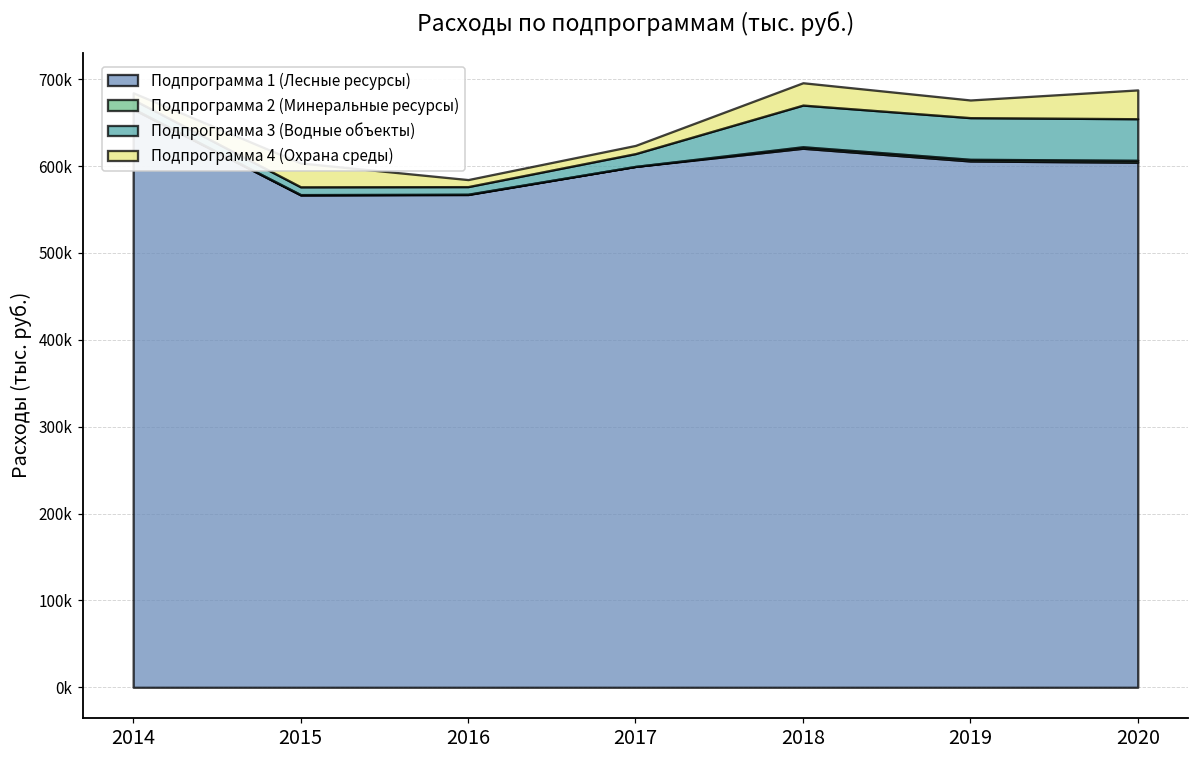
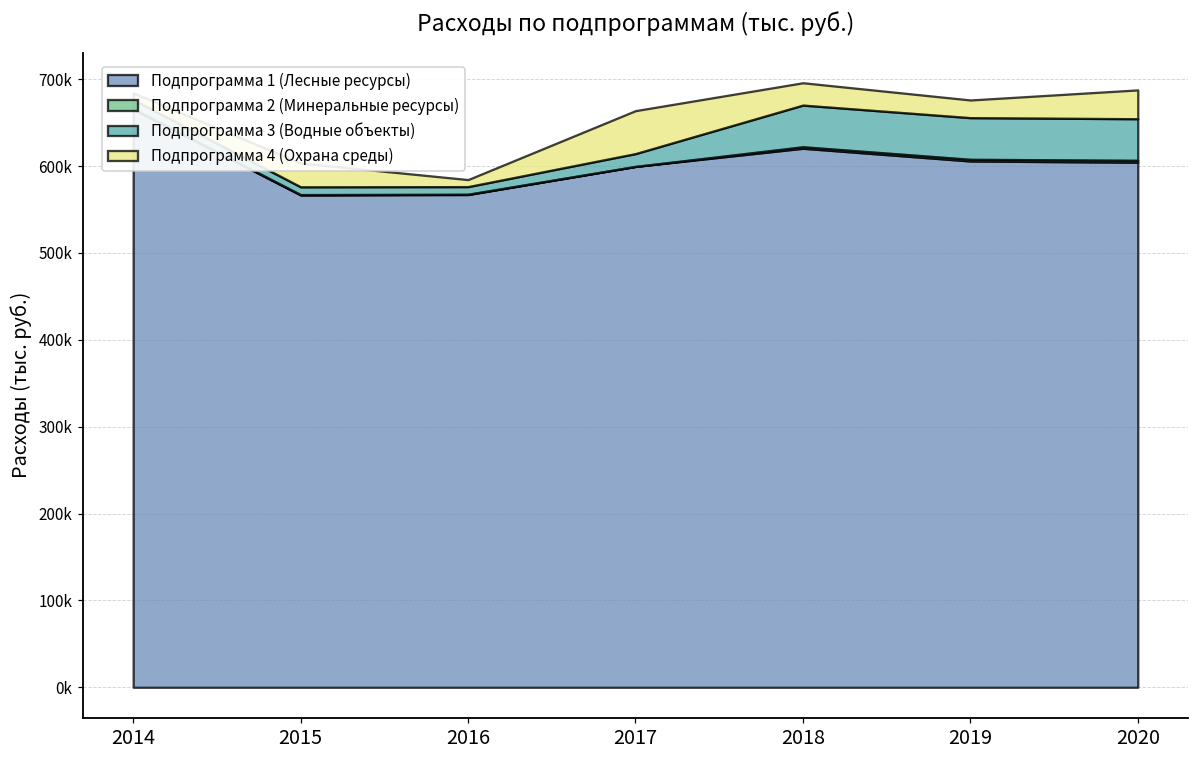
  {
    "Подпрограмма 4 (Охрана среды)": {
      "2016": 10000,
-     "2017": 10000,
+     "2017": 50000,
      "2018": 30000,
      "2019": 20000,
      "2020": 30000
    }
  }
